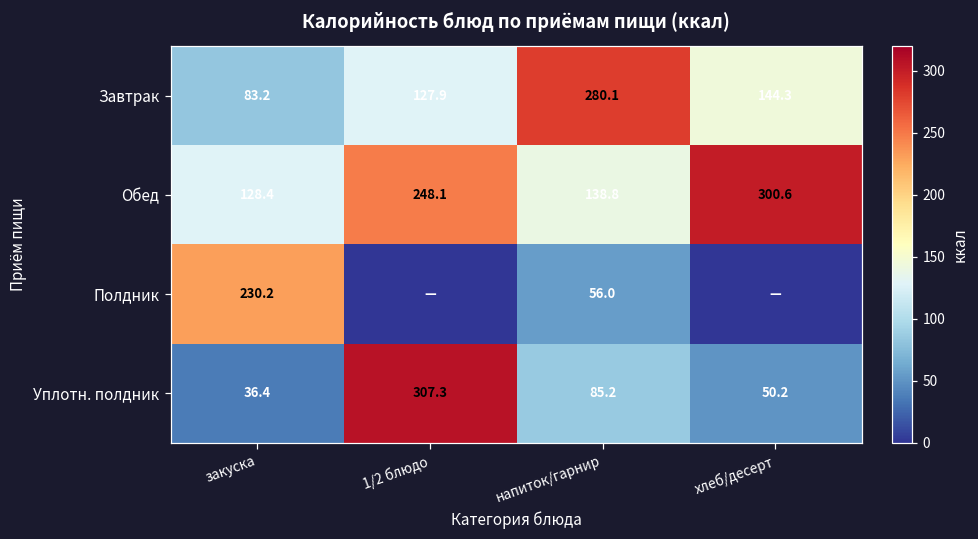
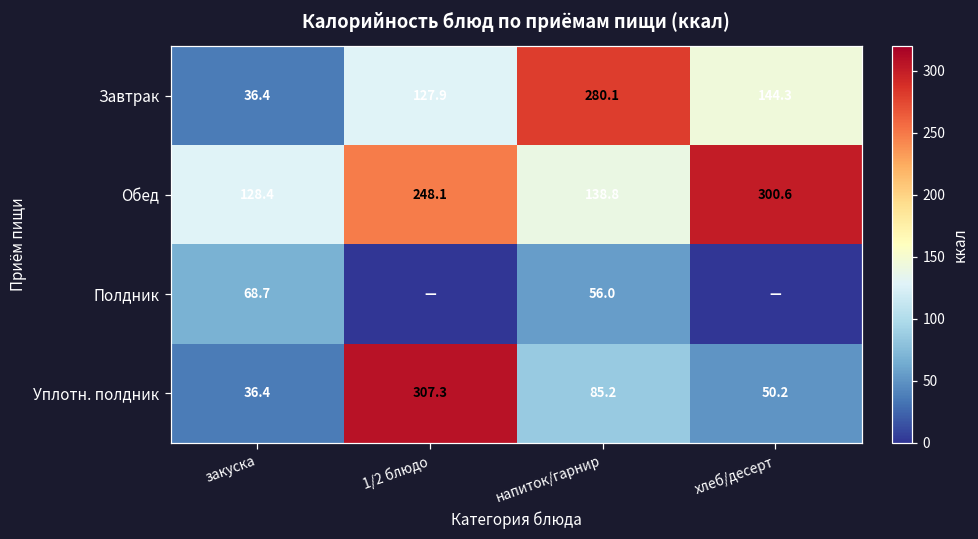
  {
    "Завтрак": {
-     "закуска": 83.2,
+     "закуска": 36.4,
      "напиток/гарнир": 280.1
    },
    "Обед": {
      "1/2 блюдо": 248.1,
      "хлеб/десерт": 300.6
    },
    "Полдник": {
-     "закуска": 230.2,
+     "закуска": 68.7,
      "напиток/гарнир": 56.0
    },
    "Уплотн. полдник": {
      "закуска": 36.4,
      "1/2 блюдо": 307.3,
      "напиток/гарнир": 85.2,
      "хлеб/десерт": 50.2
    }
  }
